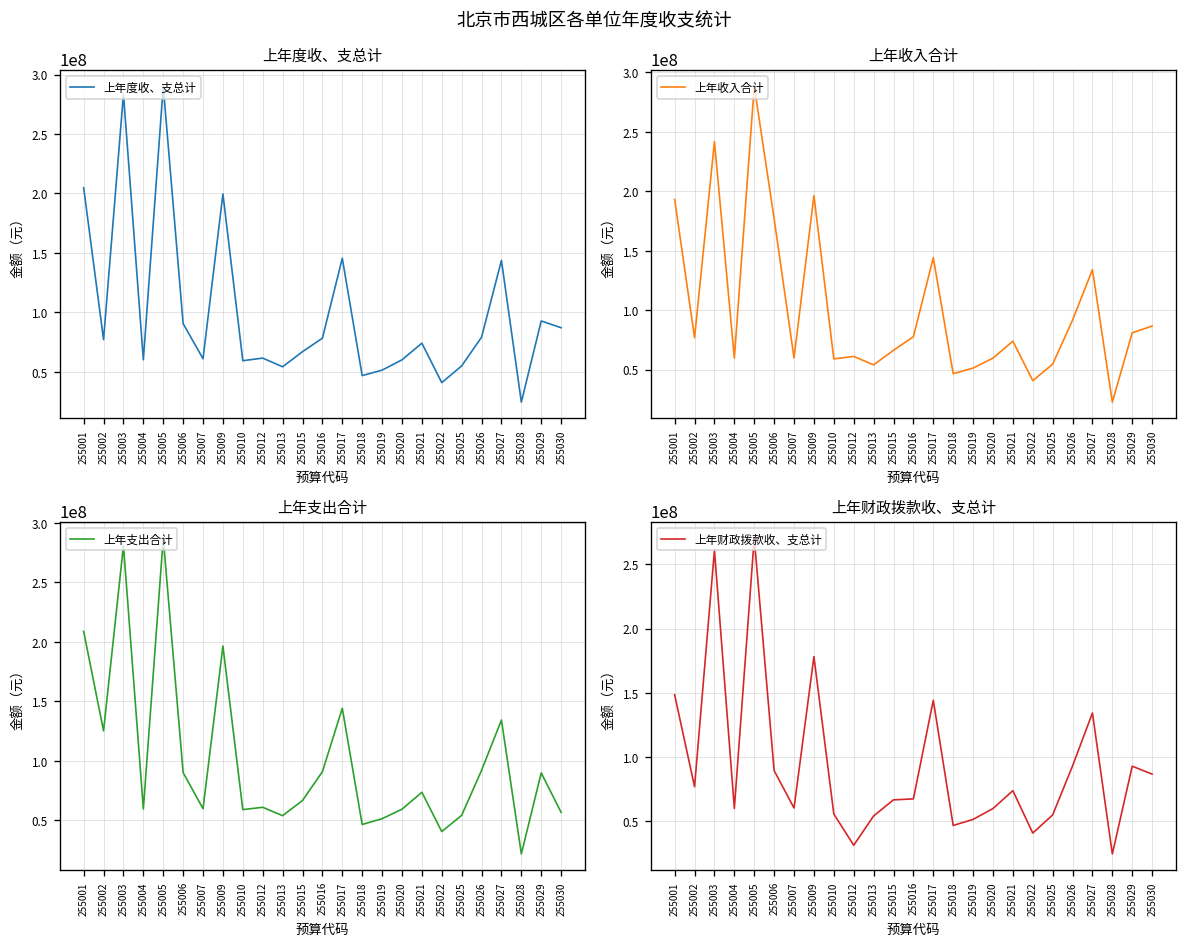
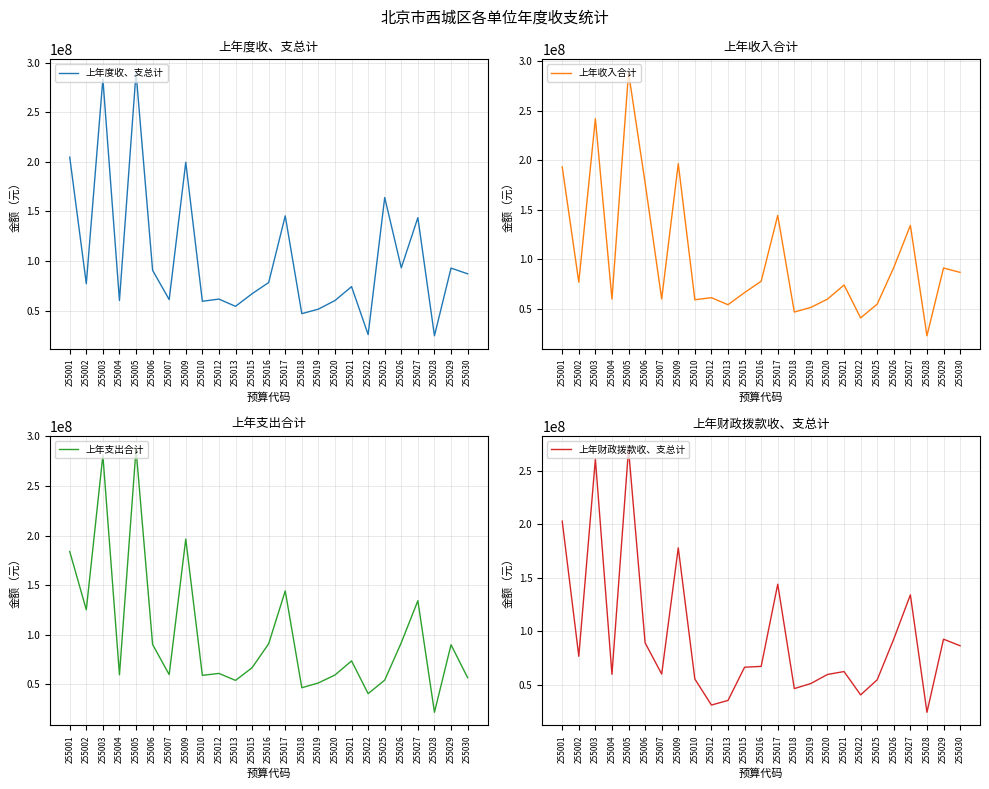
  {
    "上年度收、支总计": {
      "255001": 200000000,
      "255002": 80000000,
      "255004": 60000000,
      "255006": 90000000,
      "255007": 60000000,
      "255009": 200000000,
      "255010": 60000000,
      "255012": 60000000,
      "255013": 50000000,
      "255015": 70000000,
      "255016": 80000000,
      "255017": 150000000,
      "255018": 50000000,
      "255019": 50000000,
      "255020": 60000000,
      "255021": 70000000,
-     "255022": 40000000,
-     "255025": 50000000,
-     "255026": 80000000,
+     "255022": 30000000,
+     "255025": 160000000,
+     "255026": 90000000,
      "255027": 140000000,
      "255028": 20000000,
      "255029": 90000000,
      "255030": 90000000
    },
    "上年收入合计": {
      "255001": 190000000,
      "255002": 80000000,
      "255003": 240000000,
      "255004": 60000000,
      "255006": 180000000,
      "255007": 60000000,
      "255009": 200000000,
      "255010": 60000000,
      "255012": 60000000,
      "255013": 50000000,
      "255015": 70000000,
      "255016": 80000000,
      "255017": 140000000,
      "255018": 50000000,
      "255019": 50000000,
      "255020": 60000000,
      "255021": 70000000,
      "255022": 40000000,
      "255025": 50000000,
      "255026": 90000000,
      "255027": 130000000,
      "255028": 20000000,
-     "255029": 80000000,
+     "255029": 90000000,
      "255030": 90000000
    },
    "上年支出合计": {
-     "255001": 210000000,
+     "255001": 180000000,
      "255002": 130000000,
      "255004": 60000000,
      "255006": 90000000,
      "255007": 60000000,
      "255009": 200000000,
      "255010": 60000000,
      "255012": 60000000,
      "255013": 50000000,
      "255015": 70000000,
      "255016": 90000000,
      "255017": 140000000,
      "255018": 50000000,
      "255019": 50000000,
      "255020": 60000000,
      "255021": 70000000,
      "255022": 40000000,
      "255025": 50000000,
      "255026": 90000000,
      "255027": 130000000,
      "255028": 20000000,
      "255029": 90000000,
      "255030": 60000000
    },
    "上年财政拨款收、支总计": {
-     "255001": 148000000,
+     "255001": 203000000,
      "255002": 77000000,
      "255003": 261000000,
      "255004": 60000000,
      "255006": 89000000,
      "255007": 60000000,
      "255009": 178000000,
      "255010": 56000000,
      "255012": 31000000,
-     "255013": 54000000,
+     "255013": 36000000,
      "255015": 67000000,
      "255016": 67000000,
      "255017": 144000000,
      "255018": 47000000,
      "255019": 51000000,
      "255020": 60000000,
-     "255021": 74000000,
+     "255021": 63000000,
      "255022": 41000000,
      "255025": 55000000,
      "255026": 93000000,
      "255027": 134000000,
      "255028": 25000000,
      "255029": 93000000,
      "255030": 87000000
    }
  }
